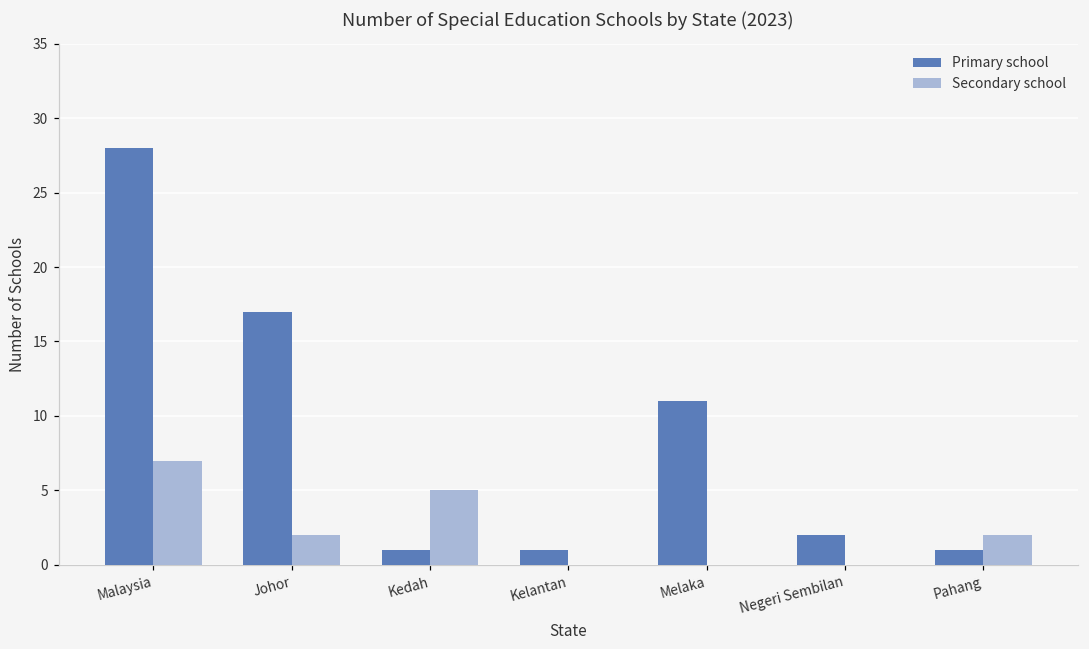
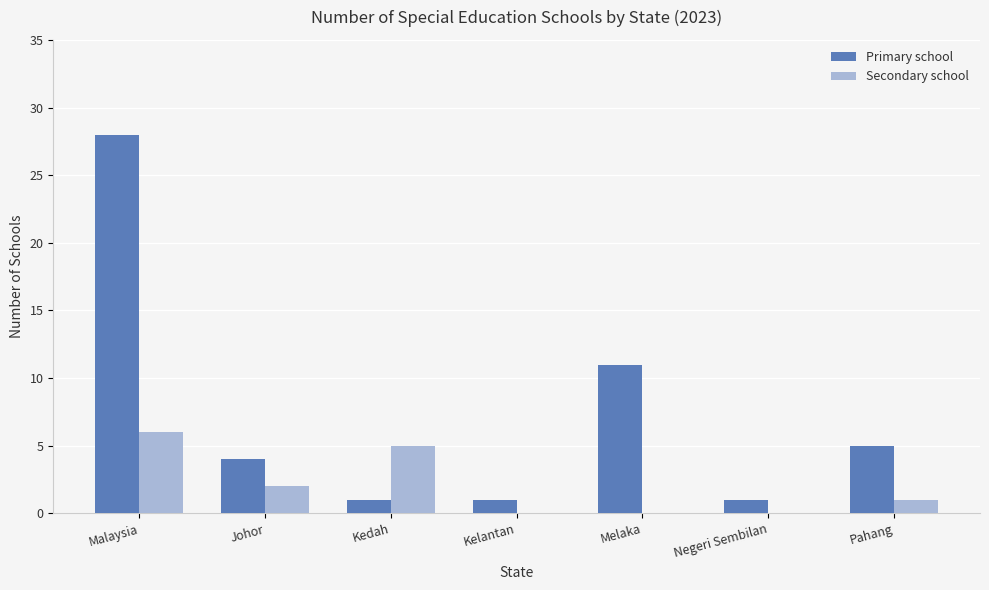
  {
    "Primary school": {
      "Malaysia": 28,
-     "Johor": 17,
+     "Johor": 4,
      "Kedah": 1,
      "Kelantan": 1,
      "Melaka": 11,
-     "Negeri Sembilan": 2,
-     "Pahang": 1
+     "Negeri Sembilan": 1,
+     "Pahang": 5
    },
    "Secondary school": {
-     "Malaysia": 7,
+     "Malaysia": 6,
      "Johor": 2,
      "Kedah": 5,
      "Kelantan": 0,
      "Melaka": 0,
      "Negeri Sembilan": 0,
-     "Pahang": 2
+     "Pahang": 1
    }
  }
